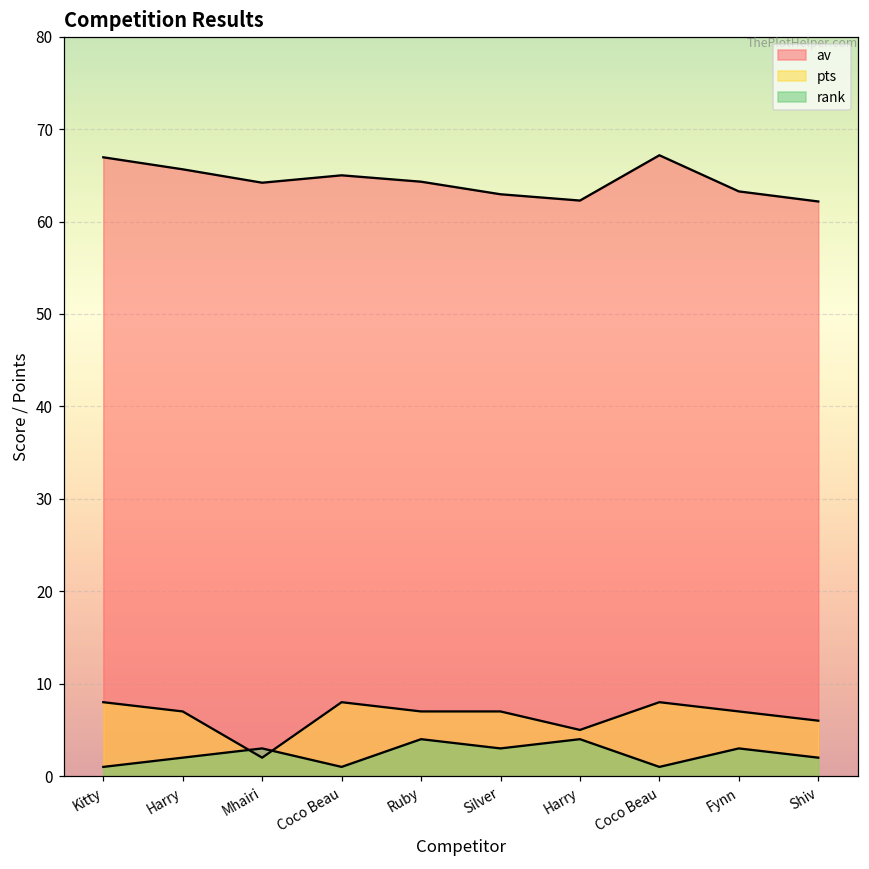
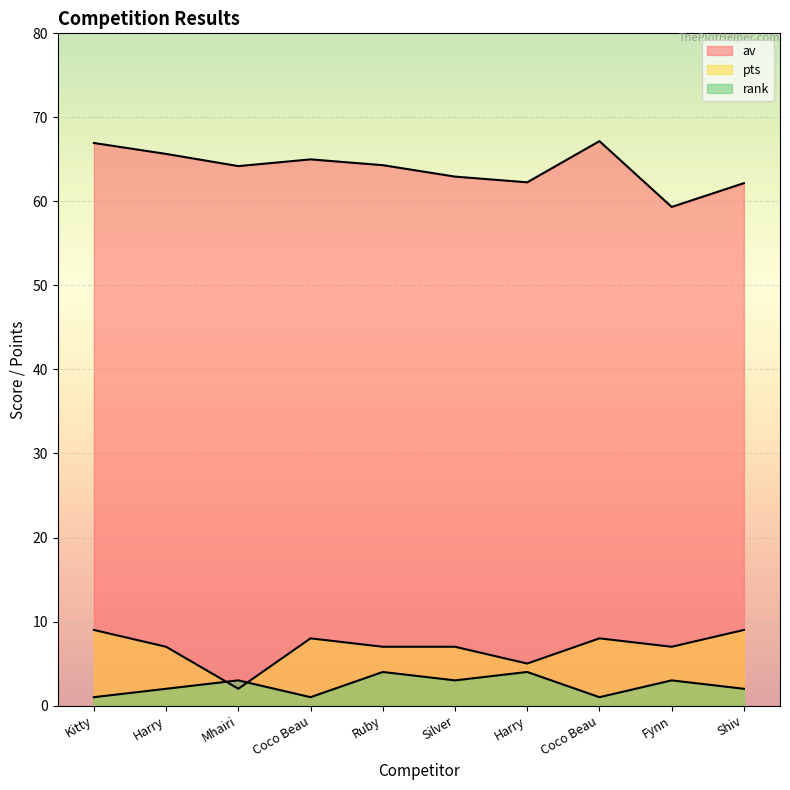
  {
    "av": {
      "Kitty": 67,
      "Mhairi": 64,
      "Ruby": 64,
      "Silver": 63,
-     "Fynn": 63,
+     "Fynn": 59,
      "Shiv": 62
    },
    "pts": {
-     "Kitty": 8,
+     "Kitty": 9,
      "Mhairi": 2,
      "Ruby": 7,
      "Silver": 7,
      "Fynn": 7,
-     "Shiv": 6
+     "Shiv": 9
    },
    "rank": {
      "Kitty": 1,
      "Mhairi": 3,
      "Ruby": 4,
      "Silver": 3,
      "Fynn": 3,
      "Shiv": 2
    }
  }
